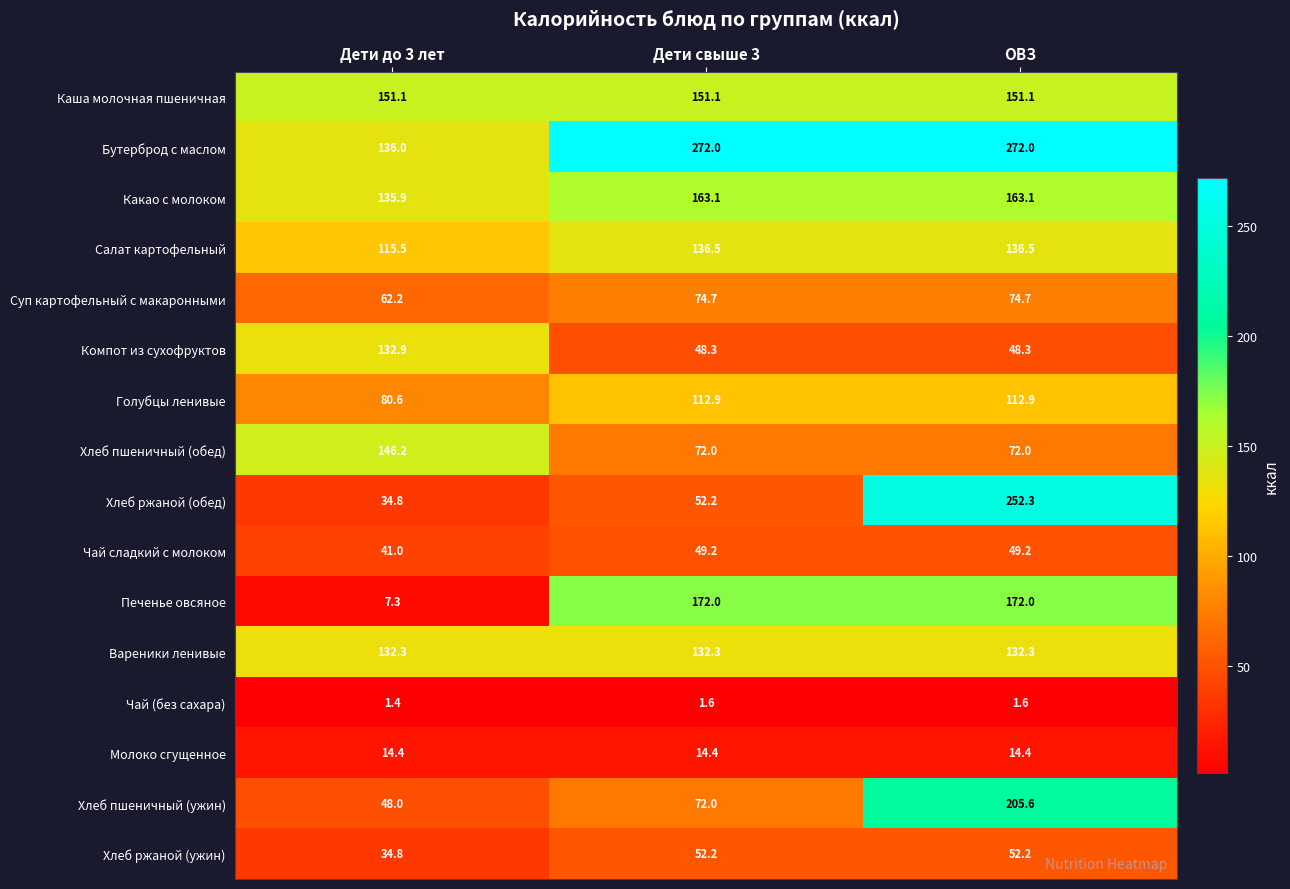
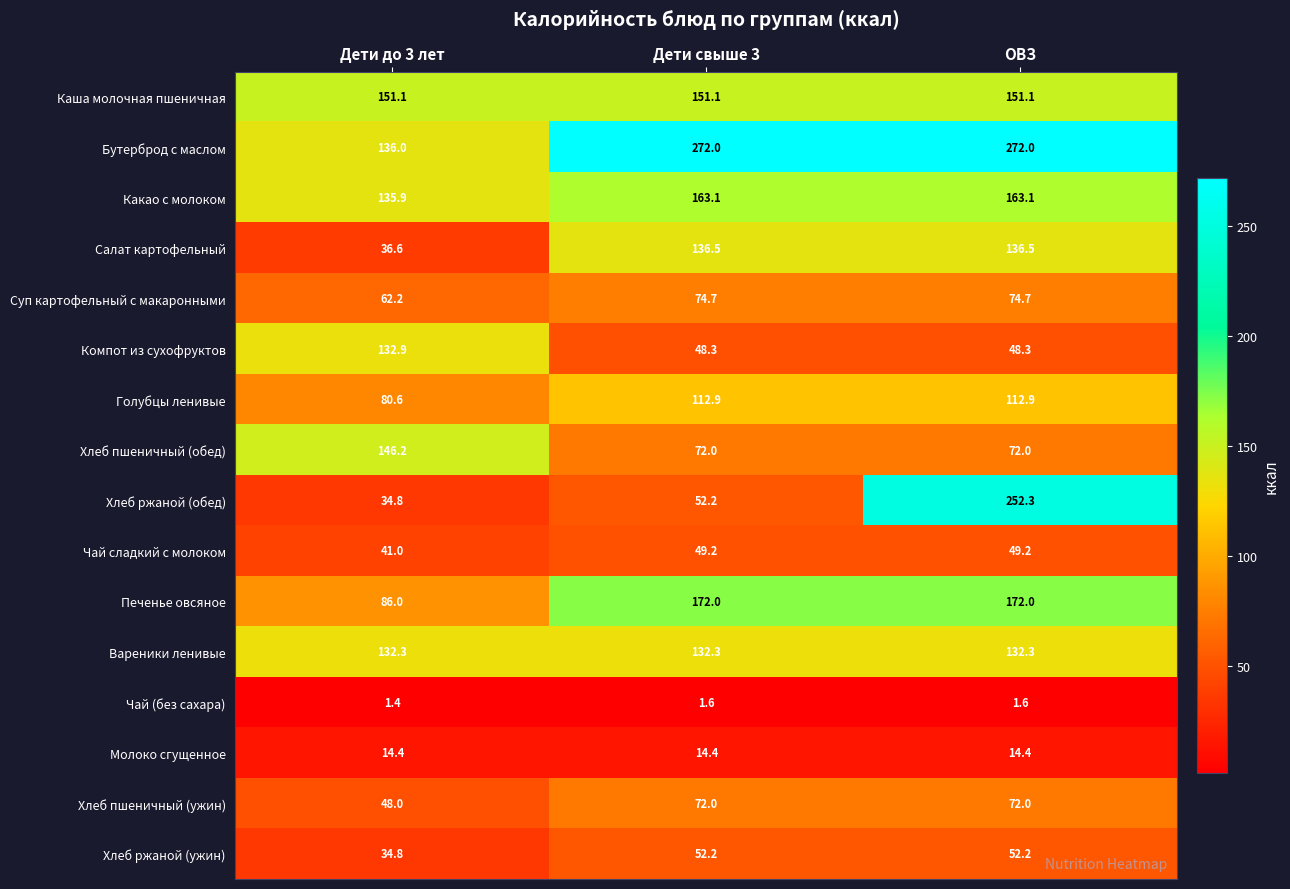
  {
    "Каша молочная пшеничная": {
      "Дети до 3 лет": 151.1,
      "Дети свыше 3": 151.1,
      "ОВЗ": 151.1
    },
    "Бутерброд с маслом": {
      "Дети до 3 лет": 136.0,
      "Дети свыше 3": 272.0,
      "ОВЗ": 272.0
    },
    "Какао с молоком": {
      "Дети до 3 лет": 135.9,
      "Дети свыше 3": 163.1,
      "ОВЗ": 163.1
    },
    "Салат картофельный": {
-     "Дети до 3 лет": 115.5,
+     "Дети до 3 лет": 36.6,
      "Дети свыше 3": 136.5,
      "ОВЗ": 136.5
    },
    "Суп картофельный с макаронными": {
      "Дети до 3 лет": 62.2,
      "Дети свыше 3": 74.7,
      "ОВЗ": 74.7
    },
    "Компот из сухофруктов": {
      "Дети до 3 лет": 132.9,
      "Дети свыше 3": 48.3,
      "ОВЗ": 48.3
    },
    "Голубцы ленивые": {
      "Дети до 3 лет": 80.6,
      "Дети свыше 3": 112.9,
      "ОВЗ": 112.9
    },
    "Хлеб пшеничный (обед)": {
      "Дети до 3 лет": 146.2,
      "Дети свыше 3": 72.0,
      "ОВЗ": 72.0
    },
    "Хлеб ржаной (обед)": {
      "Дети до 3 лет": 34.8,
      "Дети свыше 3": 52.2,
      "ОВЗ": 252.3
    },
    "Чай сладкий с молоком": {
      "Дети до 3 лет": 41.0,
      "Дети свыше 3": 49.2,
      "ОВЗ": 49.2
    },
    "Печенье овсяное": {
-     "Дети до 3 лет": 7.3,
+     "Дети до 3 лет": 86.0,
      "Дети свыше 3": 172.0,
      "ОВЗ": 172.0
    },
    "Вареники ленивые": {
      "Дети до 3 лет": 132.3,
      "Дети свыше 3": 132.3,
      "ОВЗ": 132.3
    },
    "Чай (без сахара)": {
      "Дети до 3 лет": 1.4,
      "Дети свыше 3": 1.6,
      "ОВЗ": 1.6
    },
    "Молоко сгущенное": {
      "Дети до 3 лет": 14.4,
      "Дети свыше 3": 14.4,
      "ОВЗ": 14.4
    },
    "Хлеб пшеничный (ужин)": {
      "Дети до 3 лет": 48.0,
      "Дети свыше 3": 72.0,
-     "ОВЗ": 205.6
+     "ОВЗ": 72.0
    },
    "Хлеб ржаной (ужин)": {
      "Дети до 3 лет": 34.8,
      "Дети свыше 3": 52.2
    }
  }
